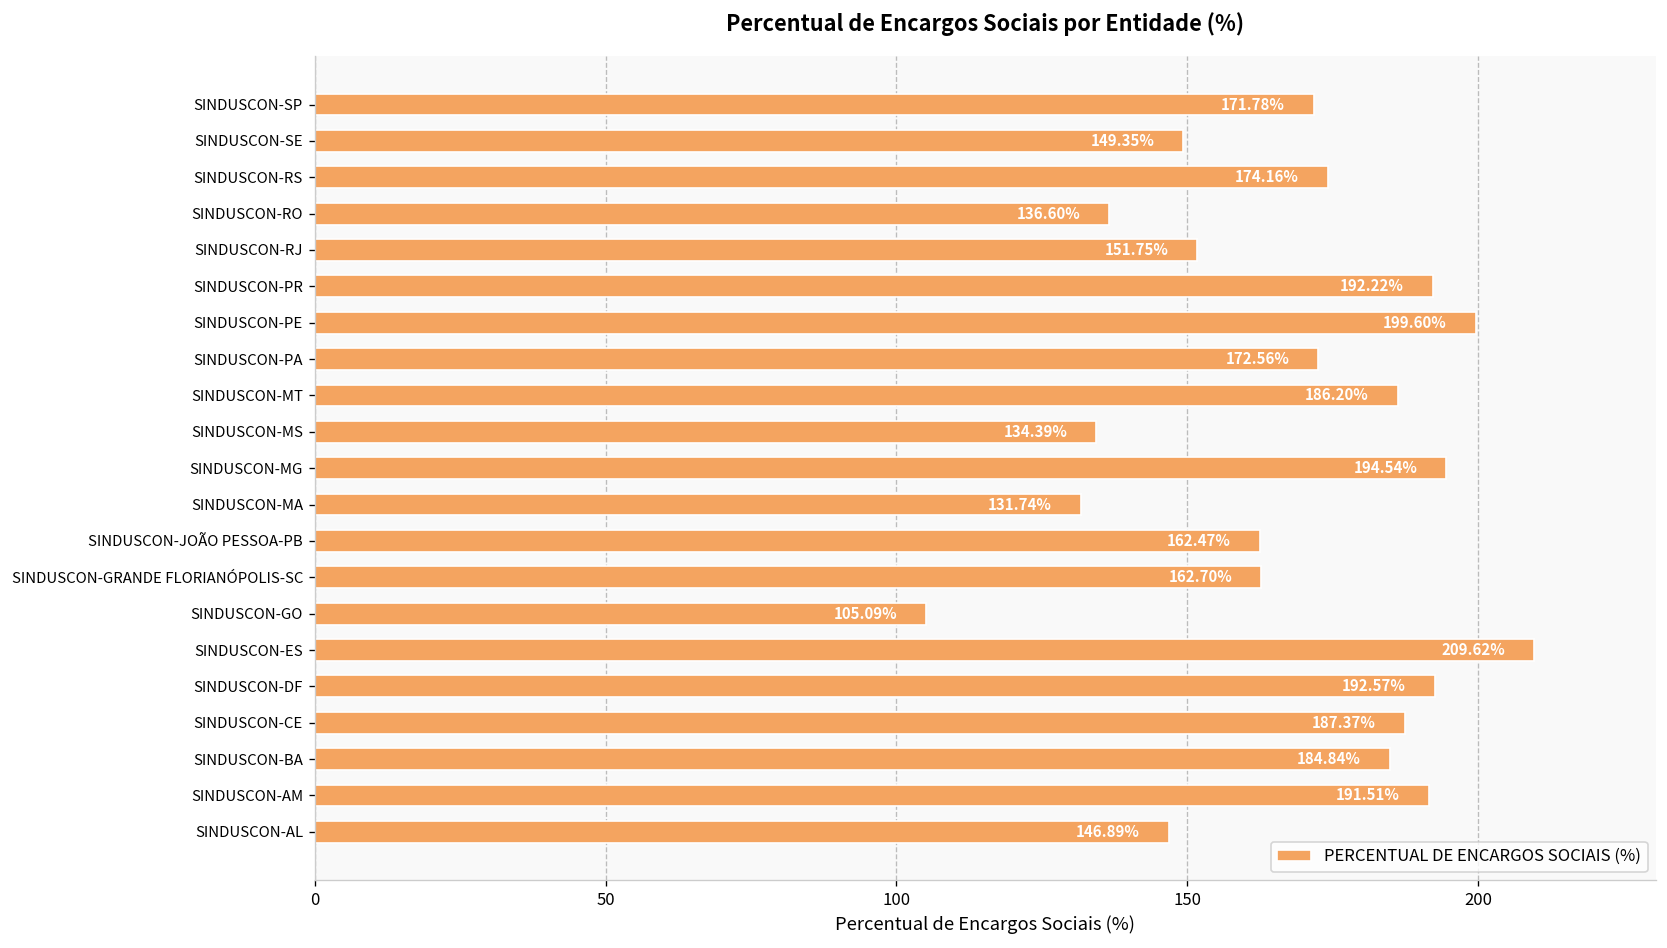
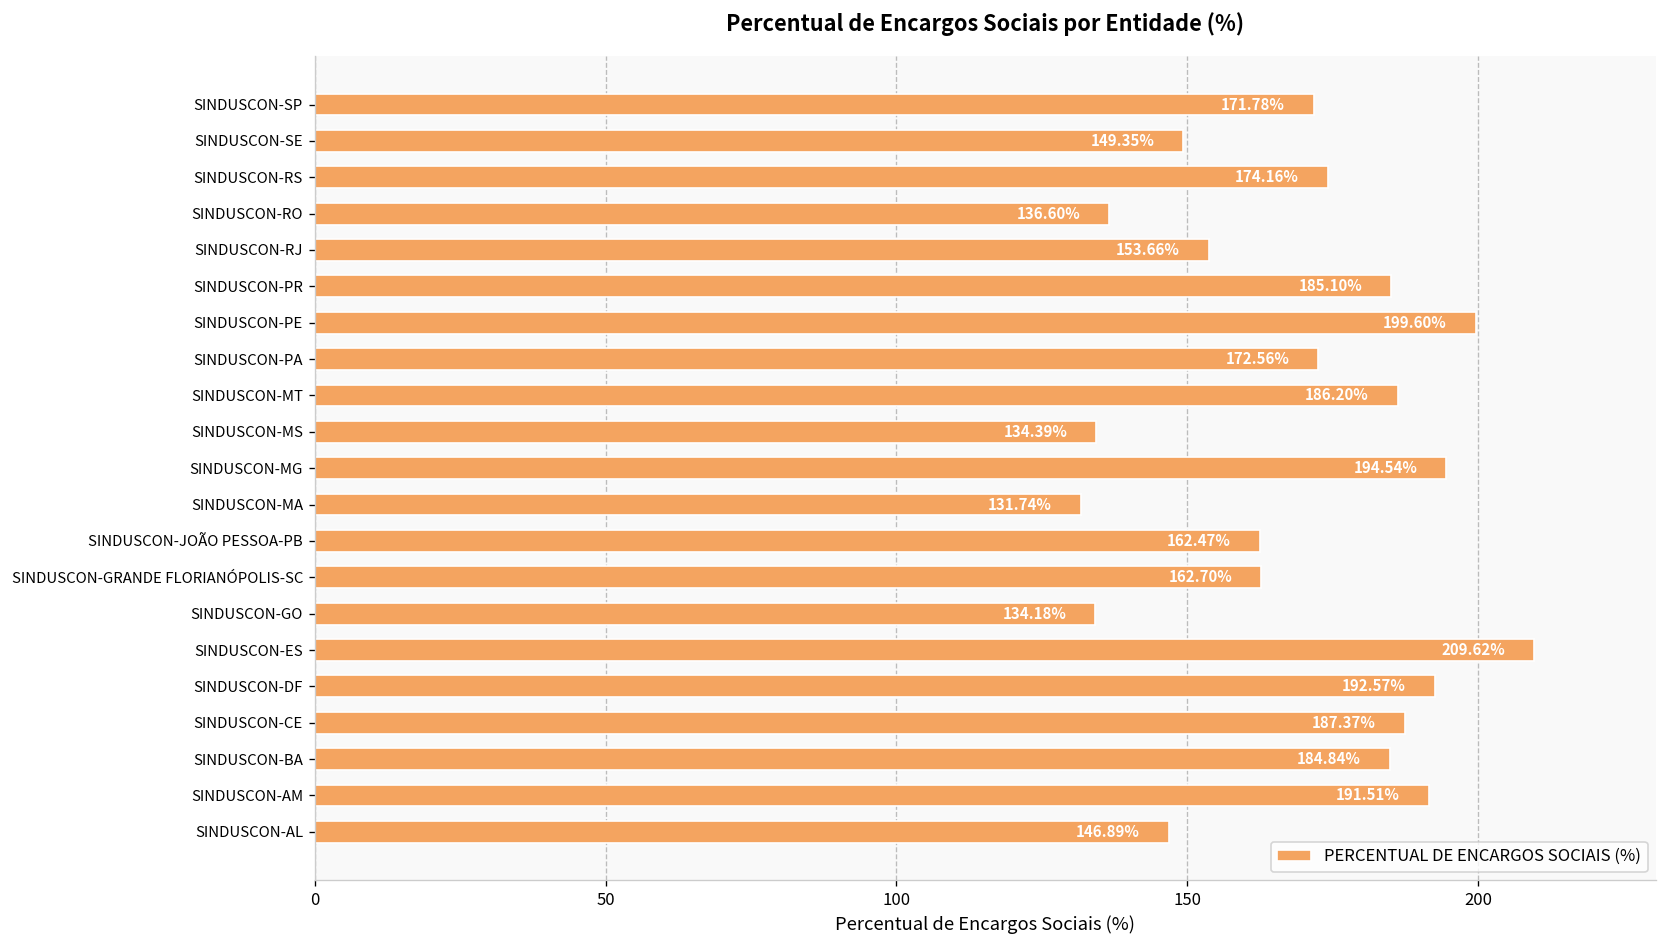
  {
    "SINDUSCON-SP": "171.78%",
    "SINDUSCON-SE": "149.35%",
    "SINDUSCON-RS": "174.16%",
    "SINDUSCON-RO": "136.60%",
-   "SINDUSCON-RJ": "151.75%",
-   "SINDUSCON-PR": "192.22%",
+   "SINDUSCON-RJ": "153.66%",
+   "SINDUSCON-PR": "185.10%",
    "SINDUSCON-PE": "199.60%",
    "SINDUSCON-PA": "172.56%",
    "SINDUSCON-MT": "186.20%",
    "SINDUSCON-MS": "134.39%",
    "SINDUSCON-MG": "194.54%",
    "SINDUSCON-MA": "131.74%",
    "SINDUSCON-JOÃO PESSOA-PB": "162.47%",
    "SINDUSCON-GRANDE FLORIANÓPOLIS-SC": "162.70%",
-   "SINDUSCON-GO": "105.09%",
+   "SINDUSCON-GO": "134.18%",
    "SINDUSCON-ES": "209.62%",
    "SINDUSCON-DF": "192.57%",
    "SINDUSCON-CE": "187.37%",
    "SINDUSCON-BA": "184.84%",
    "SINDUSCON-AM": "191.51%",
    "SINDUSCON-AL": "146.89%"
  }
